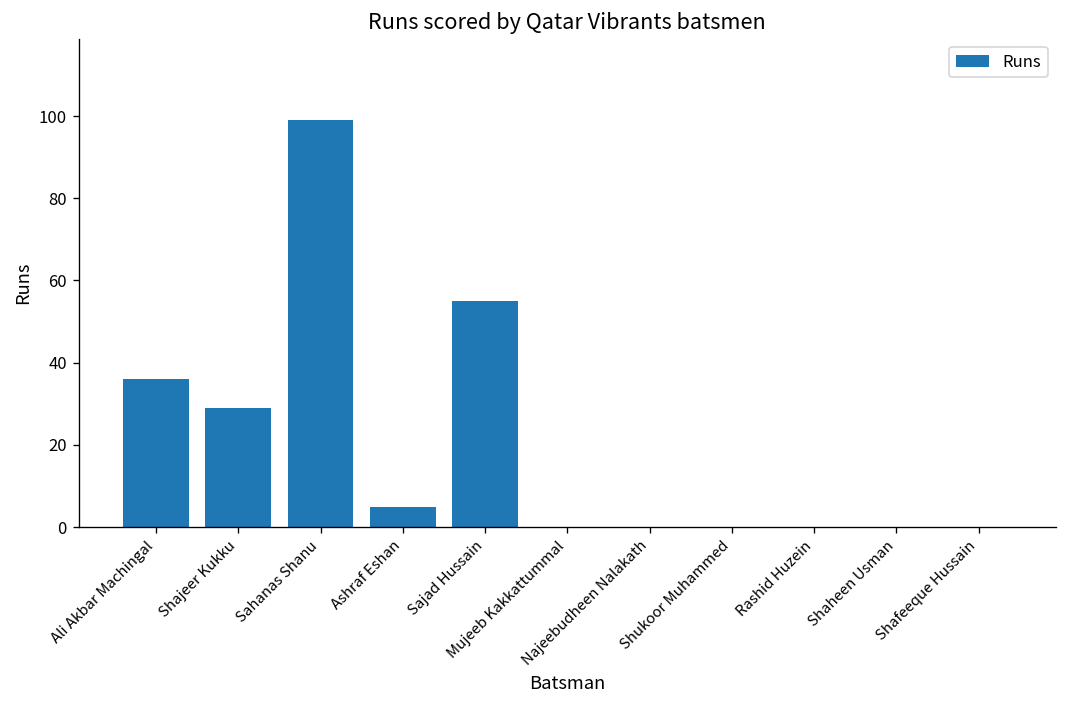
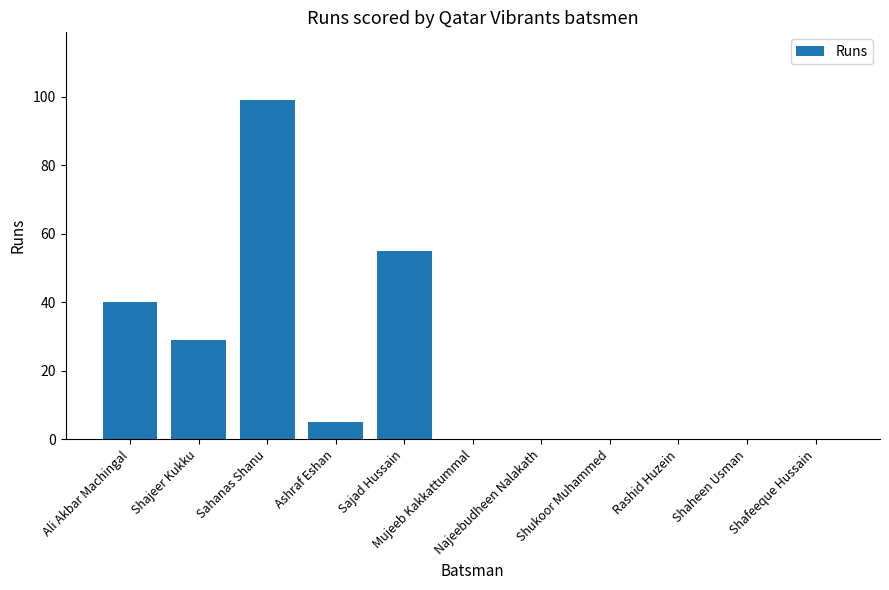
  {
-   "Ali Akbar Machingal": 36,
+   "Ali Akbar Machingal": 40,
    "Shajeer Kukku": 29,
    "Sahanas Shanu": 99,
    "Ashraf Eshan": 5,
    "Sajad Hussain": 55,
    "Mujeeb Kakkattummal": 0,
    "Najeebudheen Nalakath": 0,
    "Shukoor Muhammed": 0,
    "Rashid Huzein": 0,
    "Shaheen Usman": 0,
    "Shafeeque Hussain": 0
  }
